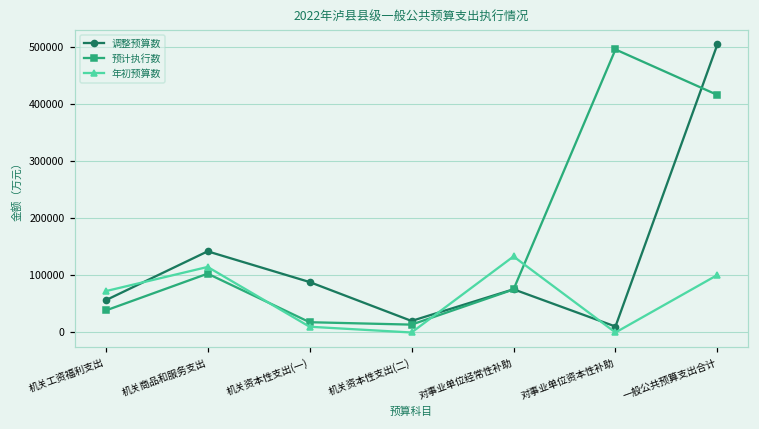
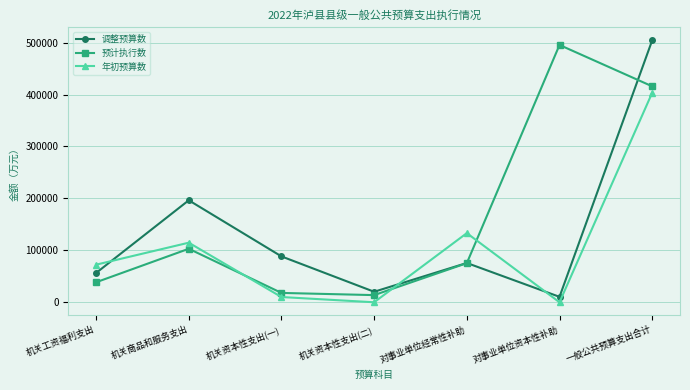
  {
    "调整预算数": {
      "机关工资福利支出": 60000,
-     "机关商品和服务支出": 140000,
+     "机关商品和服务支出": 200000,
      "机关资本性支出(一)": 90000,
      "机关资本性支出(二)": 20000,
      "对事业单位资本性补助": 10000,
      "一般公共预算支出合计": 500000
    },
    "预计执行数": {
      "机关工资福利支出": 40000,
      "机关商品和服务支出": 100000,
      "机关资本性支出(一)": 20000,
      "机关资本性支出(二)": 10000,
      "对事业单位资本性补助": 500000,
      "一般公共预算支出合计": 420000
    },
    "年初预算数": {
      "机关工资福利支出": 70000,
      "机关商品和服务支出": 110000,
      "机关资本性支出(一)": 10000,
      "机关资本性支出(二)": 0,
      "对事业单位经常性补助": 130000,
      "对事业单位资本性补助": 0,
-     "一般公共预算支出合计": 100000
+     "一般公共预算支出合计": 400000
    }
  }
